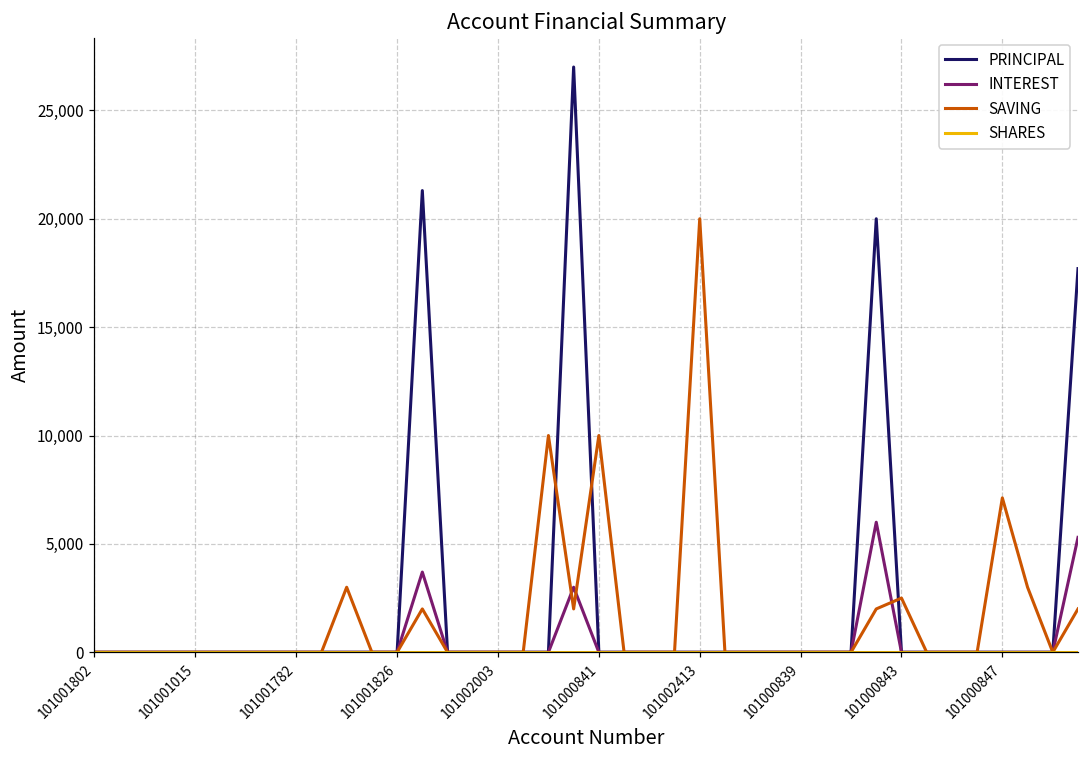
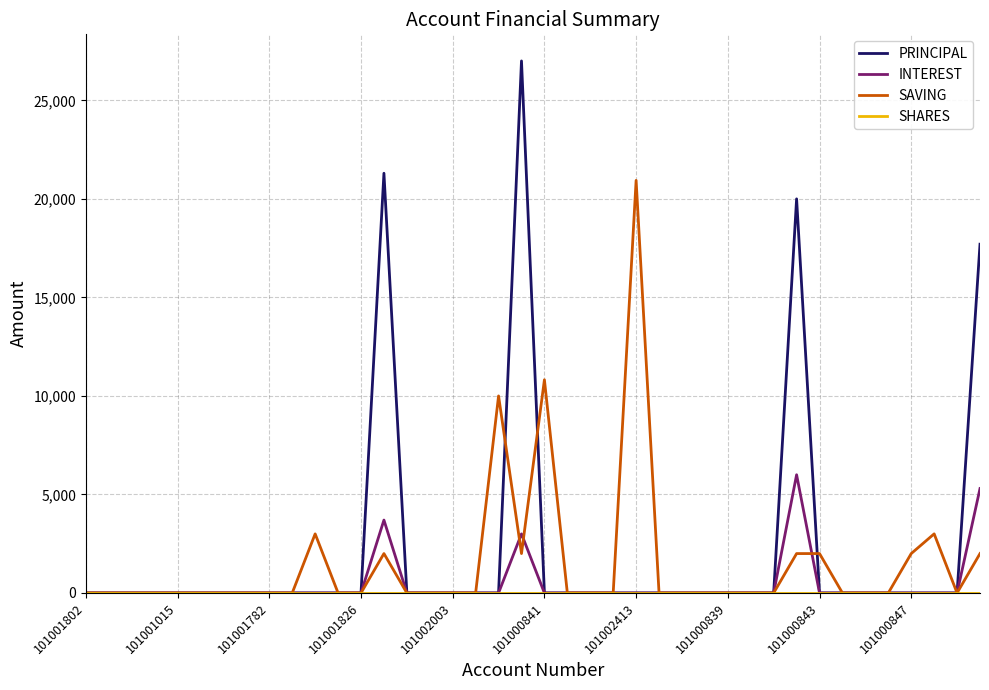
  {
    "SAVING": {
-     "101000841": "10,000",
-     "101002413": "20,000",
-     "101000843": "2,500",
-     "101000847": "7,100"
+     "101000841": "10,800",
+     "101002413": "20,900",
+     "101000843": "2,000",
+     "101000847": "2,000"
    }
  }
